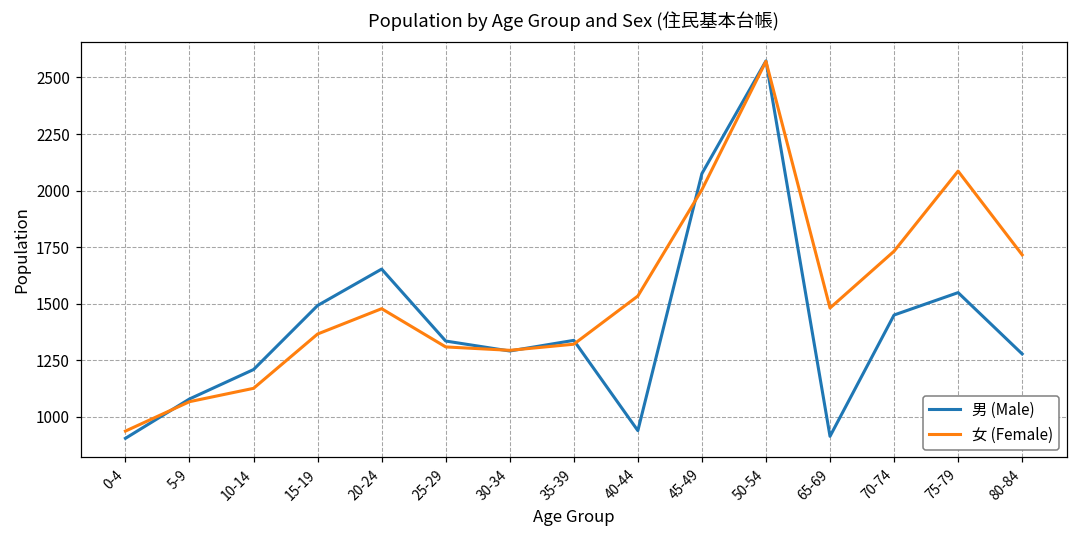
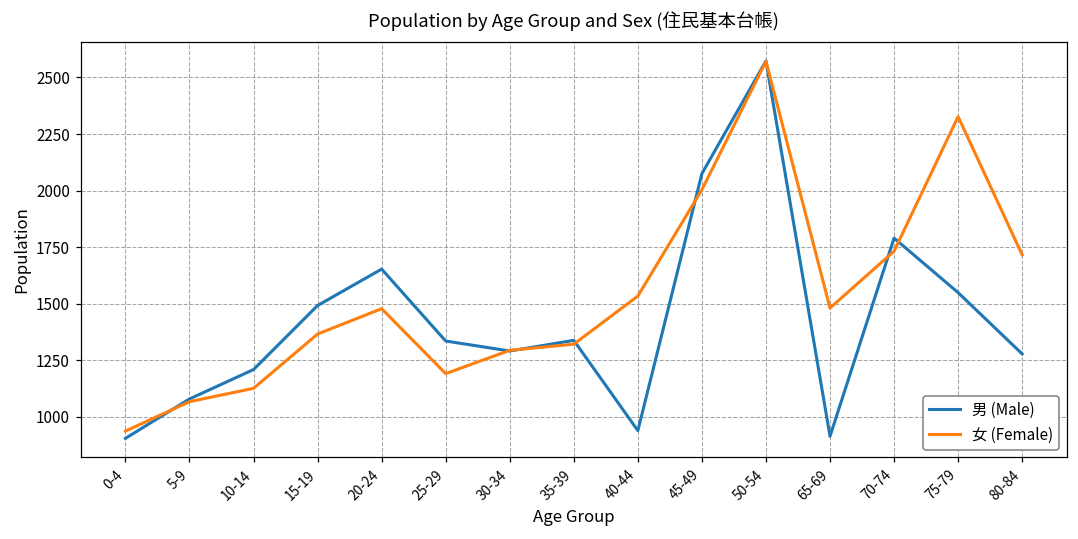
  {
    "男 (Male)": {
      "0-4": 910,
      "10-14": 1210,
      "15-19": 1490,
      "20-24": 1650,
      "25-29": 1340,
      "35-39": 1340,
      "40-44": 940,
      "45-49": 2080,
      "65-69": 910,
-     "70-74": 1450,
+     "70-74": 1790,
      "75-79": 1550,
      "80-84": 1280
    },
    "女 (Female)": {
      "0-4": 940,
      "10-14": 1130,
      "15-19": 1370,
      "20-24": 1480,
-     "25-29": 1310,
+     "25-29": 1190,
      "35-39": 1320,
      "40-44": 1530,
      "45-49": 2000,
      "65-69": 1480,
      "70-74": 1730,
-     "75-79": 2090,
+     "75-79": 2330,
      "80-84": 1720
    }
  }
